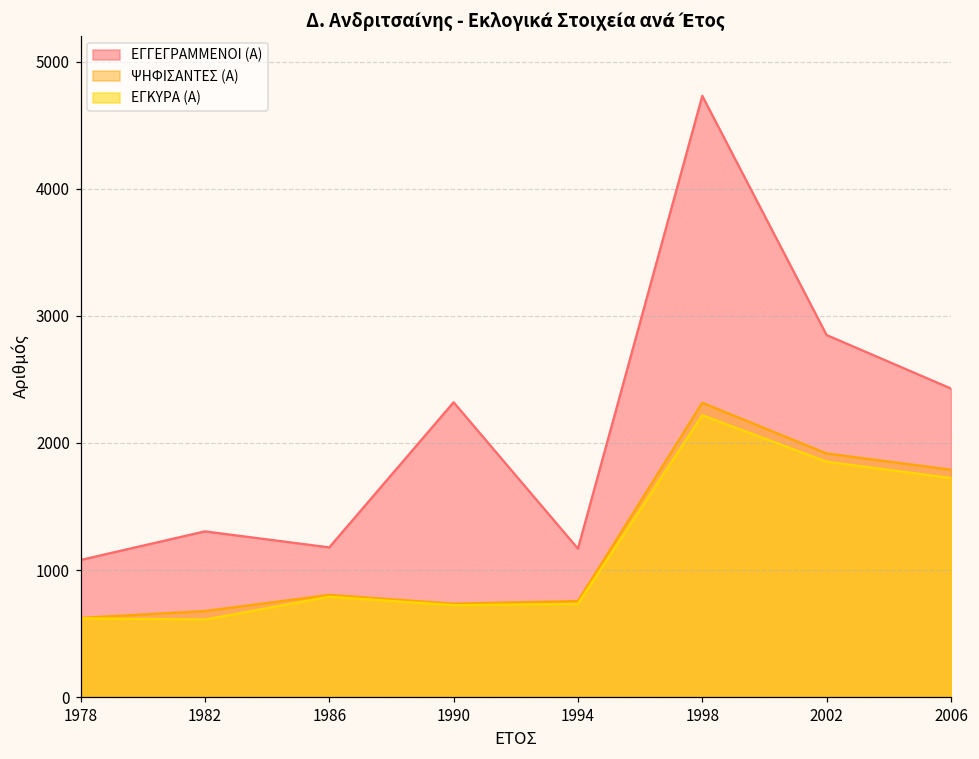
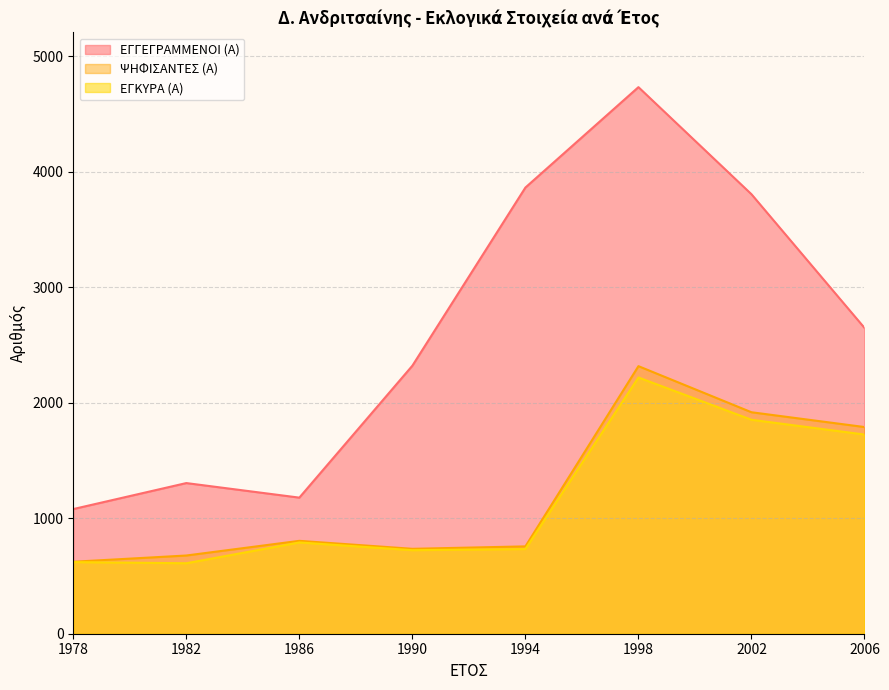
  {
    "ΕΓΓΕΓΡΑΜΜΕΝΟΙ (Α)": {
      "1978": 1080,
      "1982": 1300,
      "1986": 1180,
      "1990": 2320,
-     "1994": 1170,
+     "1994": 3860,
      "1998": 4730,
-     "2002": 2850,
-     "2006": 2430
+     "2002": 3800,
+     "2006": 2650
    }
  }
